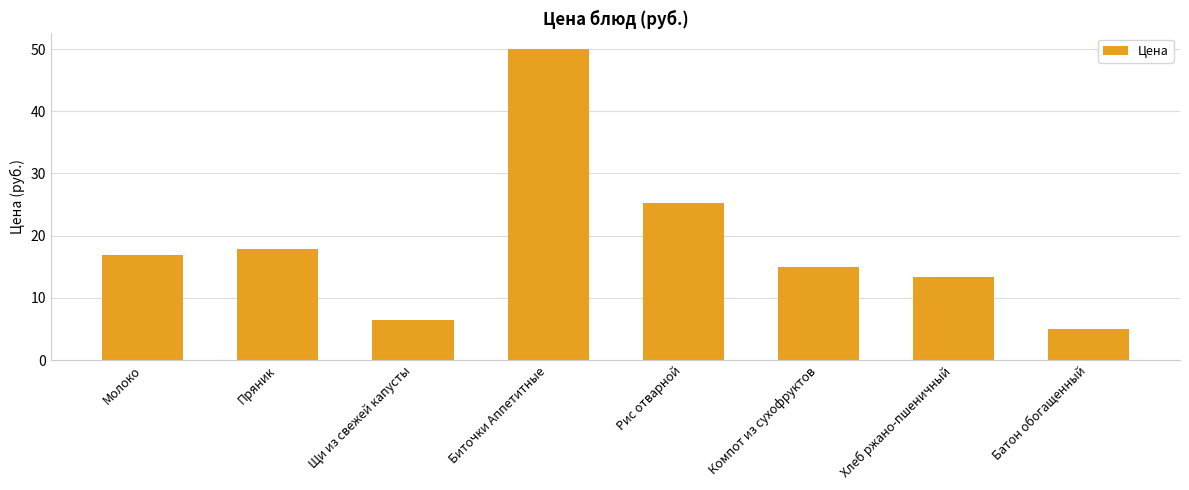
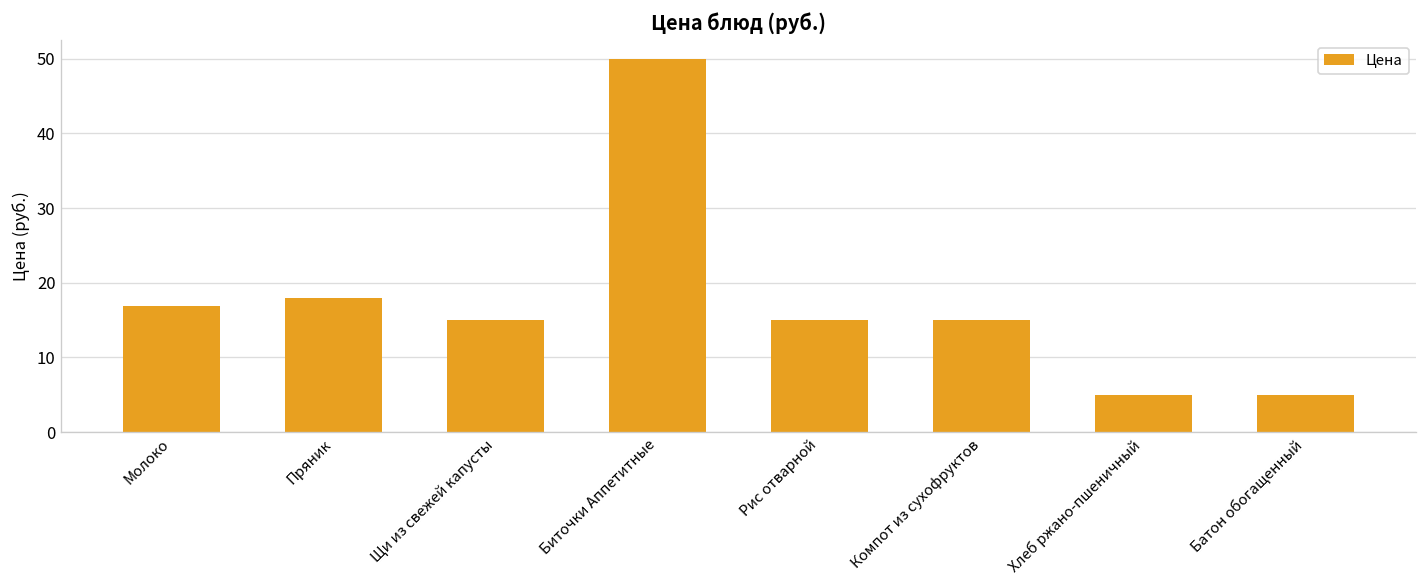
  {
    "Молоко": 17,
    "Пряник": 18,
-   "Щи из свежей капусты": 6,
+   "Щи из свежей капусты": 15,
    "Биточки Аппетитные": 50,
-   "Рис отварной": 25,
+   "Рис отварной": 15,
    "Компот из сухофруктов": 15,
-   "Хлеб ржано-пшеничный": 13,
+   "Хлеб ржано-пшеничный": 5,
    "Батон обогащенный": 5
  }
